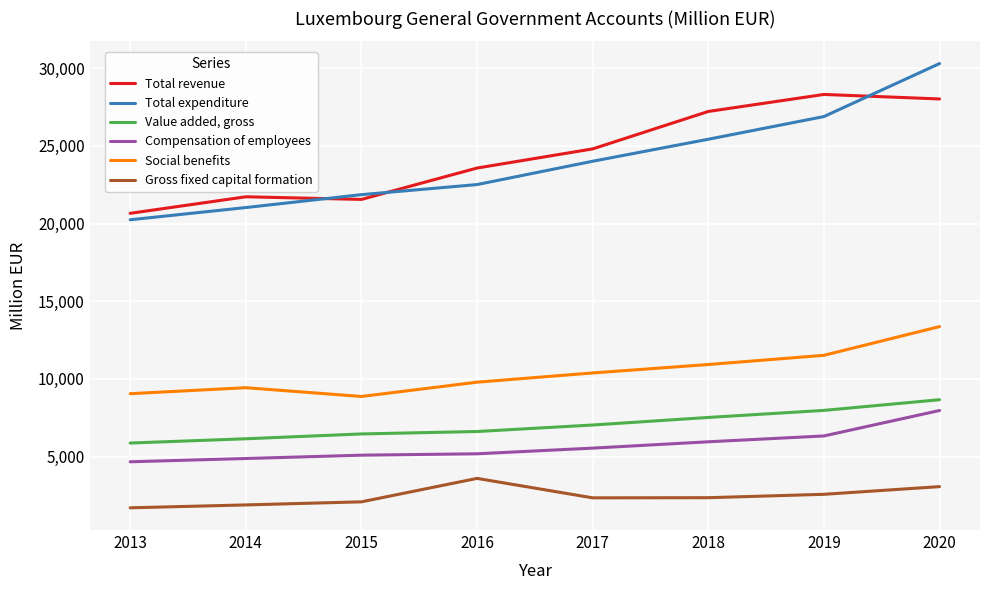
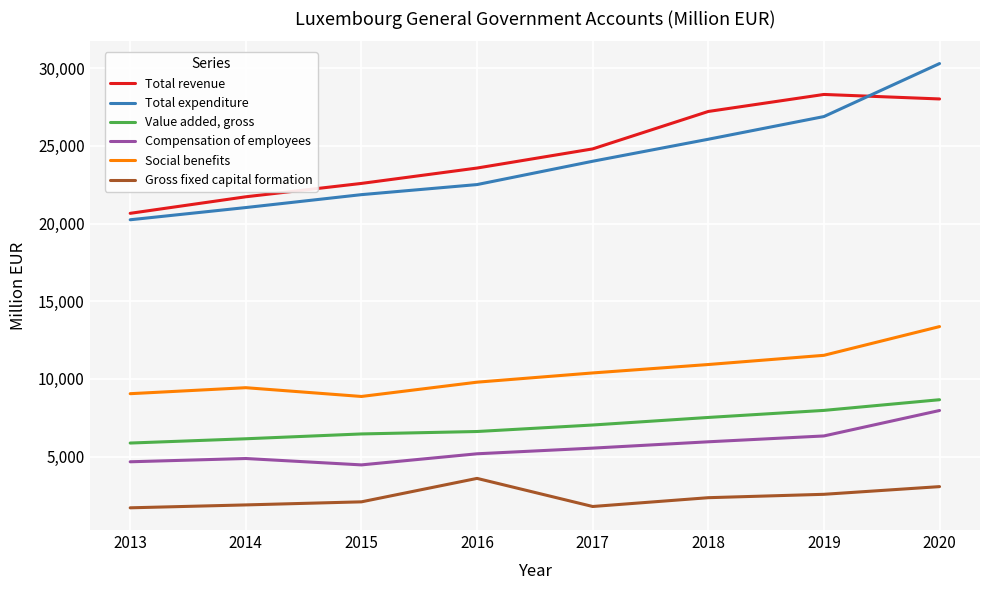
  {
    "Total revenue": {
      "2013": "20,700",
      "2014": "21,700",
-     "2015": "21,600",
+     "2015": "22,600",
      "2016": "23,600",
      "2017": "24,800",
      "2018": "27,200",
      "2019": "28,300",
      "2020": "28,000"
    },
    "Total expenditure": {
      "2013": "20,200",
      "2014": "21,000",
      "2015": "21,900",
      "2016": "22,500",
      "2017": "24,000",
      "2018": "25,400",
      "2019": "26,900",
      "2020": "30,300"
    },
    "Value added, gross": {
      "2013": "5,900",
      "2014": "6,200",
      "2015": "6,500",
      "2016": "6,600",
      "2017": "7,000",
      "2018": "7,500",
      "2019": "8,000",
      "2020": "8,700"
    },
    "Compensation of employees": {
      "2013": "4,700",
      "2014": "4,900",
-     "2015": "5,100",
+     "2015": "4,500",
      "2016": "5,200",
      "2017": "5,500",
      "2018": "6,000",
      "2019": "6,300",
      "2020": "8,000"
    },
    "Social benefits": {
      "2013": "9,100",
      "2014": "9,400",
      "2015": "8,900",
      "2016": "9,800",
      "2017": "10,400",
      "2018": "10,900",
      "2019": "11,500",
      "2020": "13,400"
    },
    "Gross fixed capital formation": {
      "2013": "1,700",
      "2014": "1,900",
      "2015": "2,100",
      "2016": "3,600",
-     "2017": "2,300",
+     "2017": "1,800",
      "2018": "2,400",
      "2019": "2,600",
      "2020": "3,100"
    }
  }
